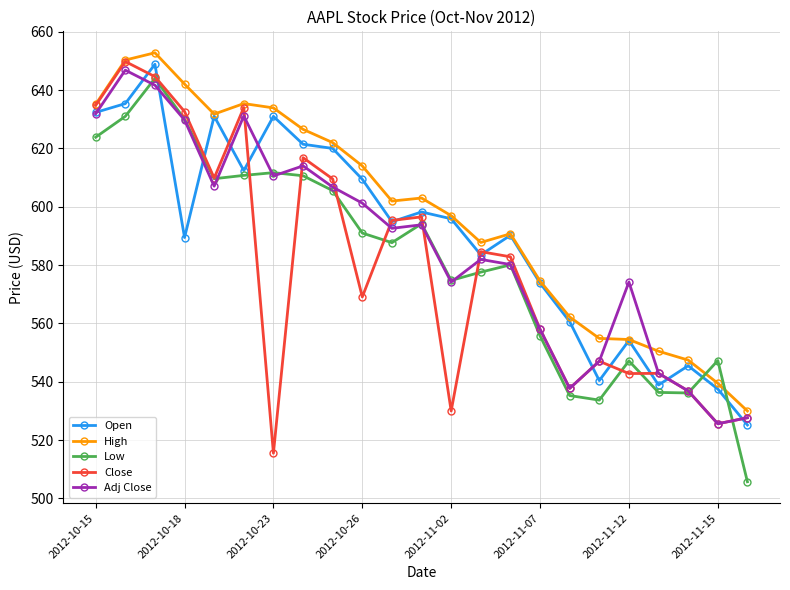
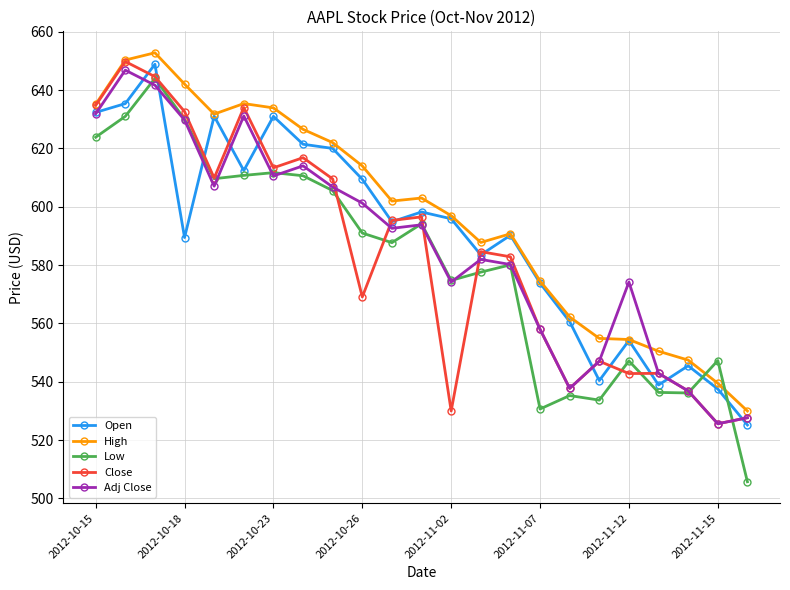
  {
    "Open": {
      "2012-10-18": 589,
      "2012-10-23": 631,
      "2012-10-26": 609,
      "2012-11-02": 596,
      "2012-11-15": 538
    },
    "High": {
      "2012-10-18": 642,
      "2012-10-23": 634,
      "2012-10-26": 614,
      "2012-11-02": 597,
      "2012-11-15": 540
    },
    "Low": {
      "2012-10-15": 624,
      "2012-10-23": 612,
      "2012-10-26": 591,
-     "2012-11-07": 556,
+     "2012-11-07": 531,
      "2012-11-12": 547,
      "2012-11-15": 547
    },
    "Close": {
      "2012-10-18": 633,
-     "2012-10-23": 516,
+     "2012-10-23": 613,
      "2012-10-26": 569,
      "2012-11-02": 530,
      "2012-11-12": 543
    },
    "Adj Close": {
      "2012-10-23": 611,
      "2012-10-26": 601,
      "2012-11-12": 574
    }
  }
